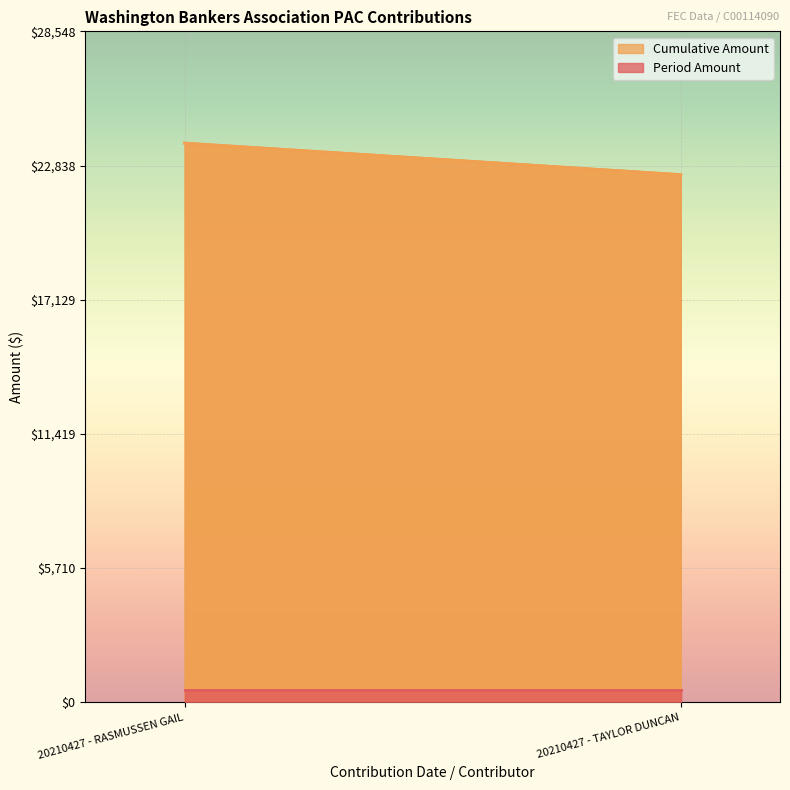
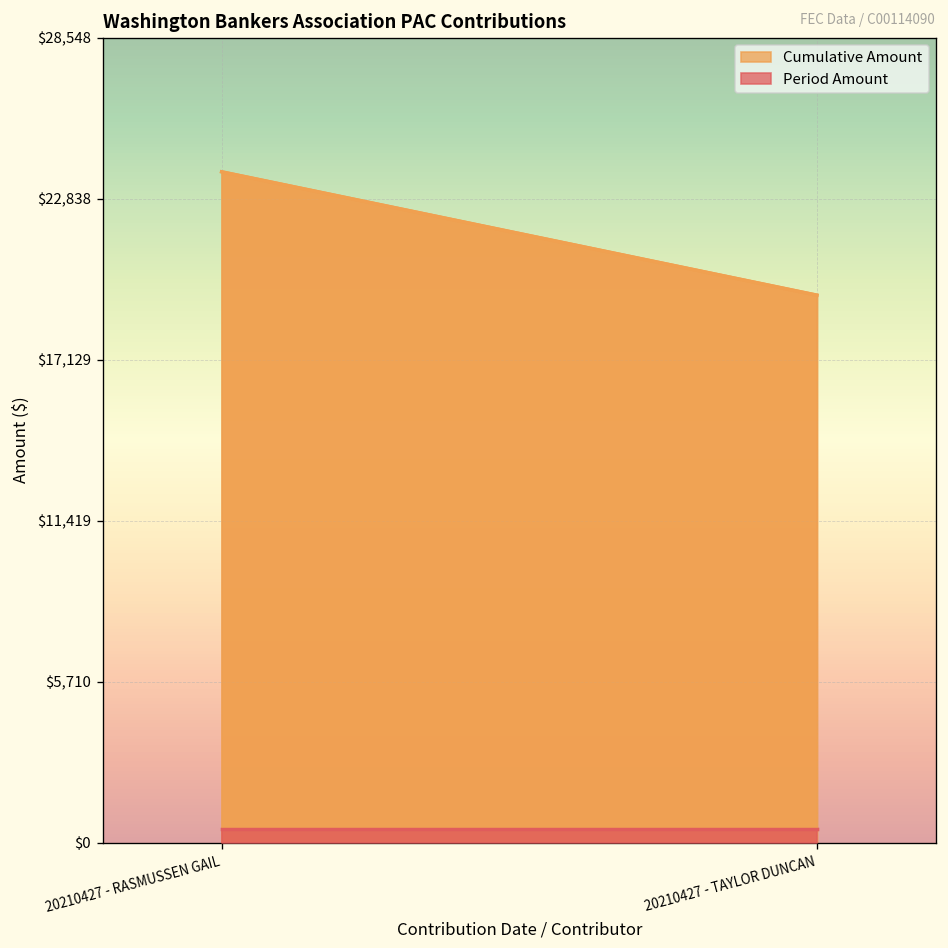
  {
    "Cumulative Amount": {
      "20210427 - RASMUSSEN GAIL": "$23,800",
-     "20210427 - TAYLOR DUNCAN": "$22,400"
+     "20210427 - TAYLOR DUNCAN": "$19,400"
    },
    "Period Amount": {
      "20210427 - RASMUSSEN GAIL": "$500",
      "20210427 - TAYLOR DUNCAN": "$500"
    }
  }
